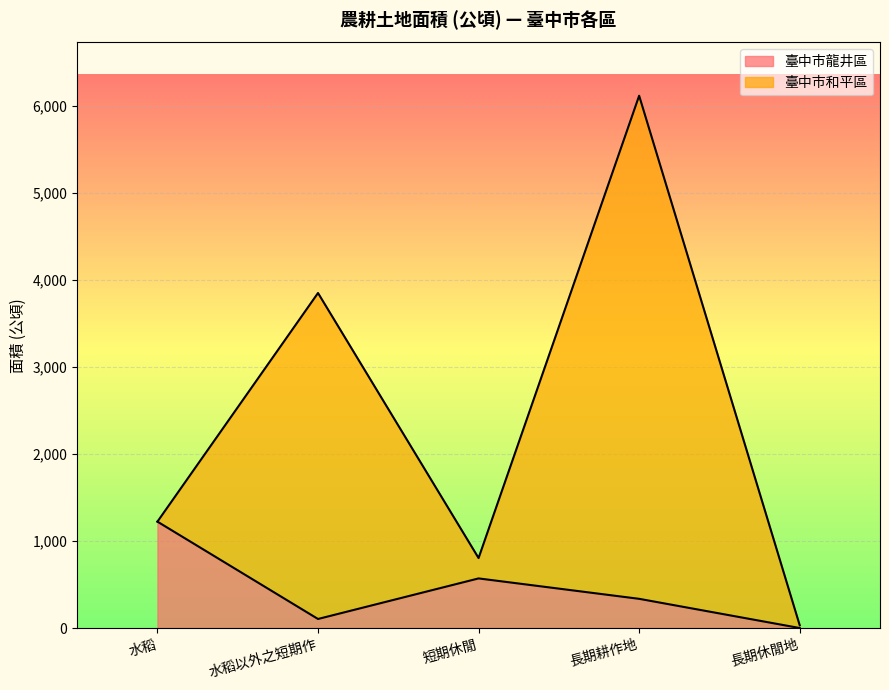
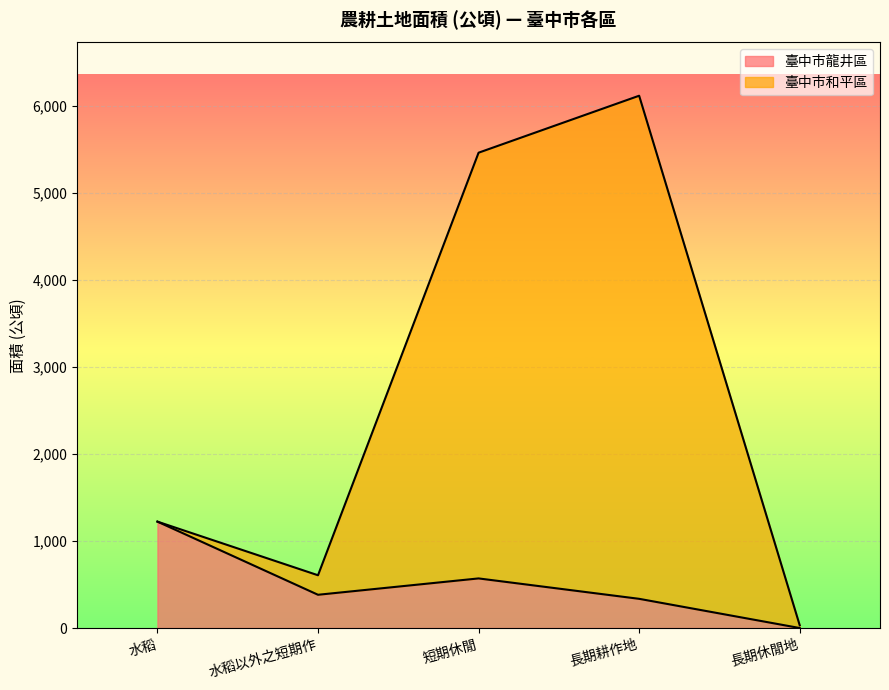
  {
    "臺中市龍井區": {
-     "水稻以外之短期作": "100",
+     "水稻以外之短期作": "400",
      "短期休閒": "600",
      "長期耕作地": "300",
      "長期休閒地": "0"
    },
    "臺中市和平區": {
-     "水稻以外之短期作": "3,700",
-     "短期休閒": "200",
+     "水稻以外之短期作": "200",
+     "短期休閒": "4,900",
      "長期耕作地": "5,800",
      "長期休閒地": "0"
    }
  }
